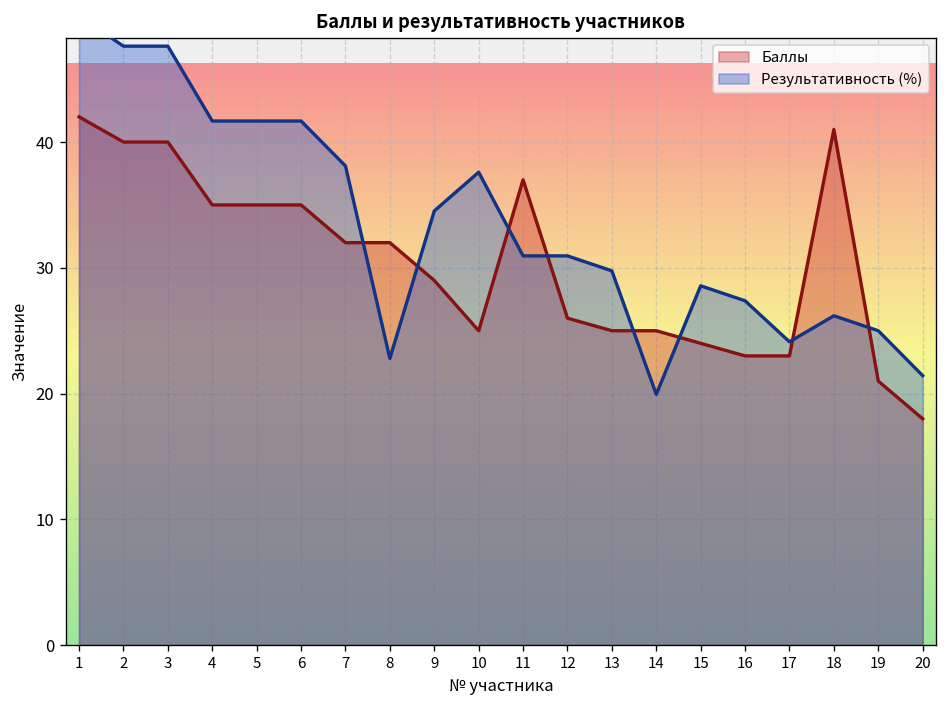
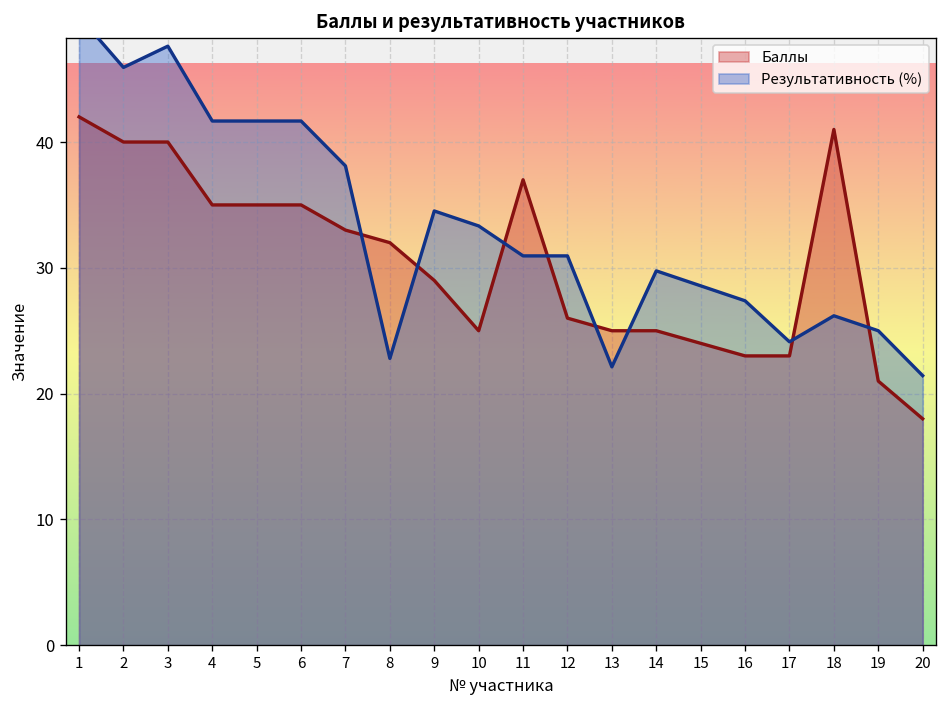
  {
    "Баллы": {
      "1": 42,
      "2": 40,
      "3": 40,
      "4": 35,
      "5": 35,
      "6": 35,
-     "7": 32,
+     "7": 33,
      "8": 32,
      "9": 29,
      "10": 25,
      "11": 37,
      "12": 26,
      "13": 25,
      "14": 25,
      "15": 24,
      "16": 23,
      "17": 23,
      "18": 41,
      "19": 21,
      "20": 18
    },
    "Результативность (%)": {
-     "2": 47.6,
+     "2": 45.9,
      "3": 47.6,
      "4": 41.7,
      "5": 41.7,
      "6": 41.7,
      "7": 38.1,
      "8": 22.8,
      "9": 34.5,
-     "10": 37.6,
+     "10": 33.3,
      "11": 31.0,
      "12": 31.0,
-     "13": 29.8,
-     "14": 19.9,
+     "13": 22.1,
+     "14": 29.8,
      "15": 28.6,
      "16": 27.4,
      "17": 24.1,
      "18": 26.2,
      "19": 25.0,
      "20": 21.4
    }
  }
